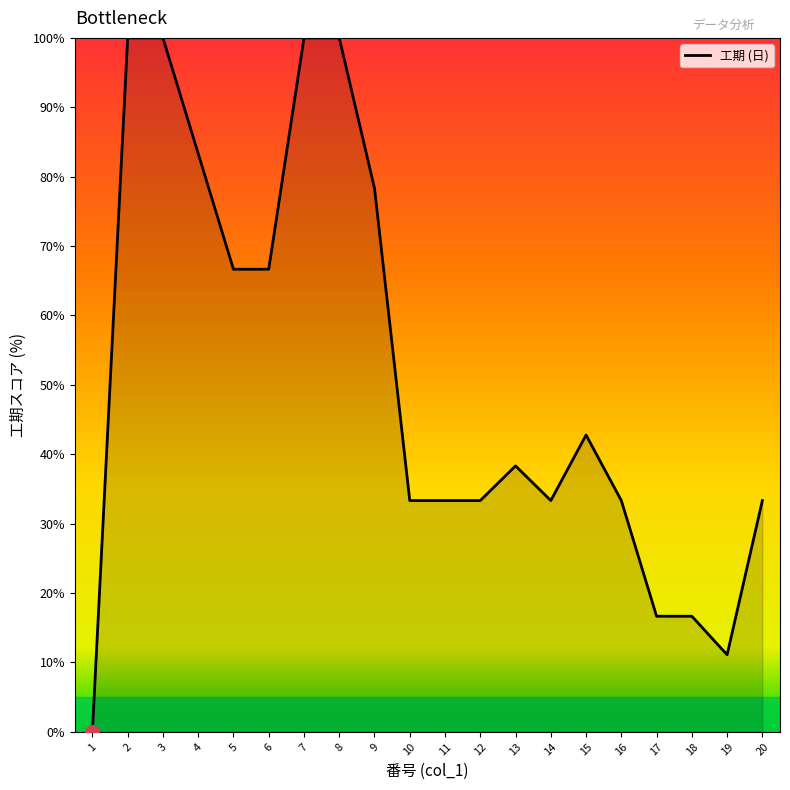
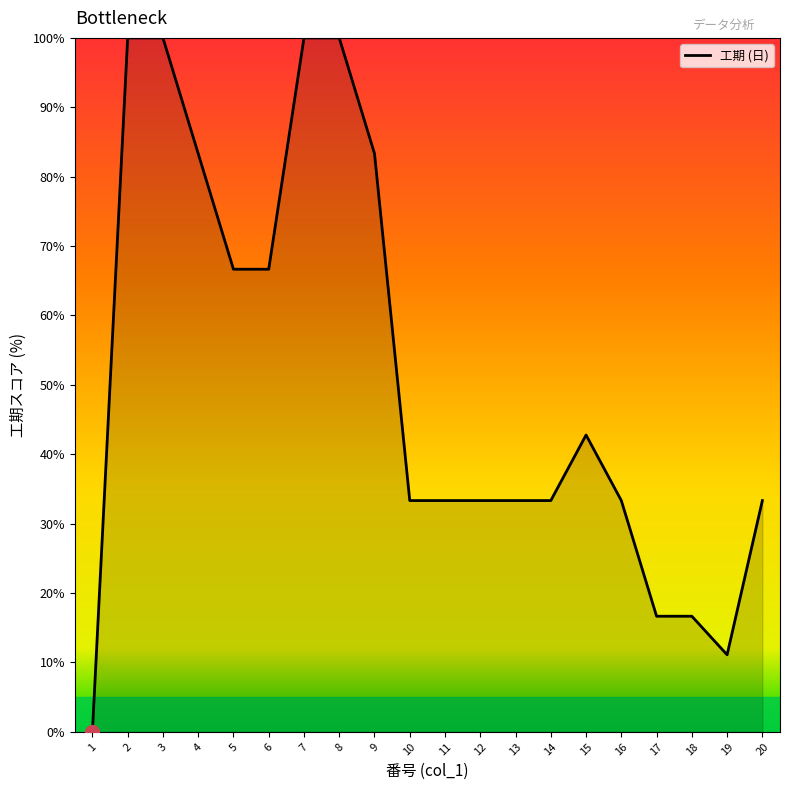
  {
    "工期 (日)": {
      "2": "100%",
      "3": "100%",
      "4": "83%",
      "5": "67%",
      "6": "67%",
      "7": "100%",
      "8": "100%",
-     "9": "78%",
+     "9": "83%",
      "10": "33%",
      "11": "33%",
      "12": "33%",
-     "13": "38%",
+     "13": "33%",
      "14": "33%",
      "15": "43%",
      "16": "33%",
      "17": "17%",
      "18": "17%",
      "19": "11%",
      "20": "33%"
    }
  }
